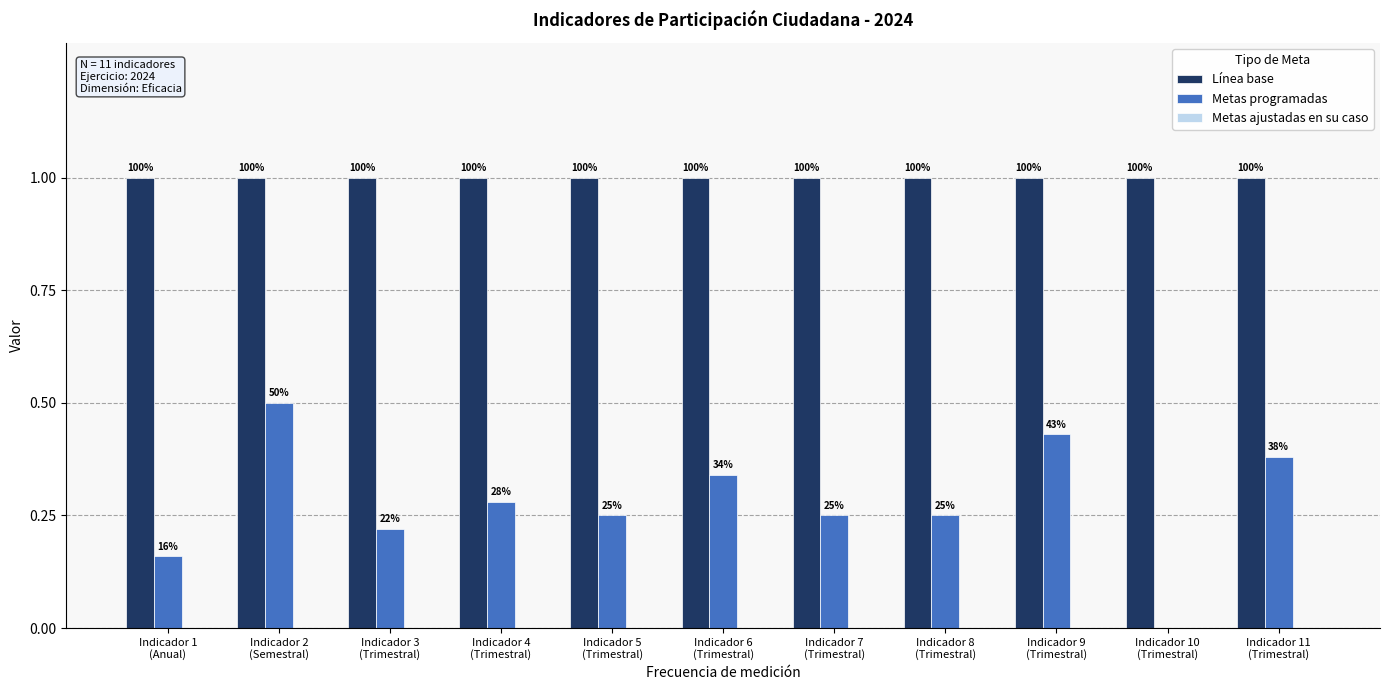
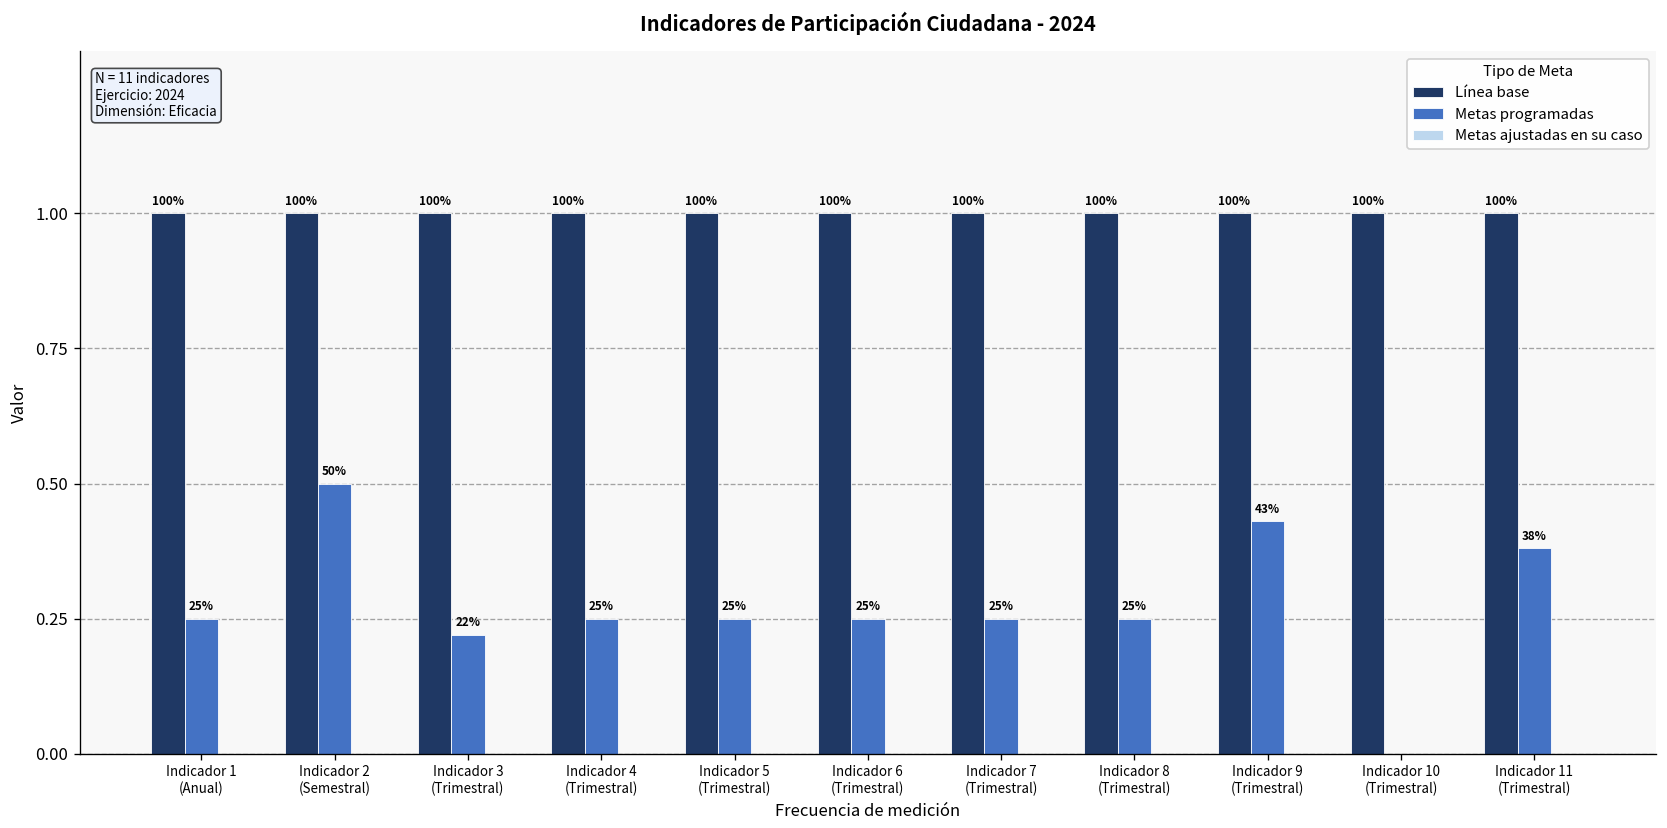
  {
    "Línea base": {
      "Indicador 1 (Anual)": "100%",
      "Indicador 2 (Semestral)": "100%",
      "Indicador 3 (Trimestral)": "100%",
      "Indicador 4 (Trimestral)": "100%",
      "Indicador 5 (Trimestral)": "100%",
      "Indicador 6 (Trimestral)": "100%",
      "Indicador 7 (Trimestral)": "100%",
      "Indicador 8 (Trimestral)": "100%",
      "Indicador 9 (Trimestral)": "100%",
      "Indicador 10 (Trimestral)": "100%",
      "Indicador 11 (Trimestral)": "100%"
    },
    "Metas programadas": {
-     "Indicador 1 (Anual)": "16%",
+     "Indicador 1 (Anual)": "25%",
      "Indicador 2 (Semestral)": "50%",
      "Indicador 3 (Trimestral)": "22%",
-     "Indicador 4 (Trimestral)": "28%",
+     "Indicador 4 (Trimestral)": "25%",
      "Indicador 5 (Trimestral)": "25%",
-     "Indicador 6 (Trimestral)": "34%",
+     "Indicador 6 (Trimestral)": "25%",
      "Indicador 7 (Trimestral)": "25%",
      "Indicador 8 (Trimestral)": "25%",
      "Indicador 9 (Trimestral)": "43%",
      "Indicador 11 (Trimestral)": "38%"
    },
    "Metas ajustadas en su caso": {
      "Indicador 1 (Anual)": "0.00",
      "Indicador 2 (Semestral)": "0.00",
      "Indicador 3 (Trimestral)": "0.00",
      "Indicador 4 (Trimestral)": "0.00",
      "Indicador 5 (Trimestral)": "0.00",
      "Indicador 6 (Trimestral)": "0.00",
      "Indicador 7 (Trimestral)": "0.00",
      "Indicador 8 (Trimestral)": "0.00",
      "Indicador 9 (Trimestral)": "0.00",
      "Indicador 10 (Trimestral)": "0.00",
      "Indicador 11 (Trimestral)": "0.00"
    }
  }
